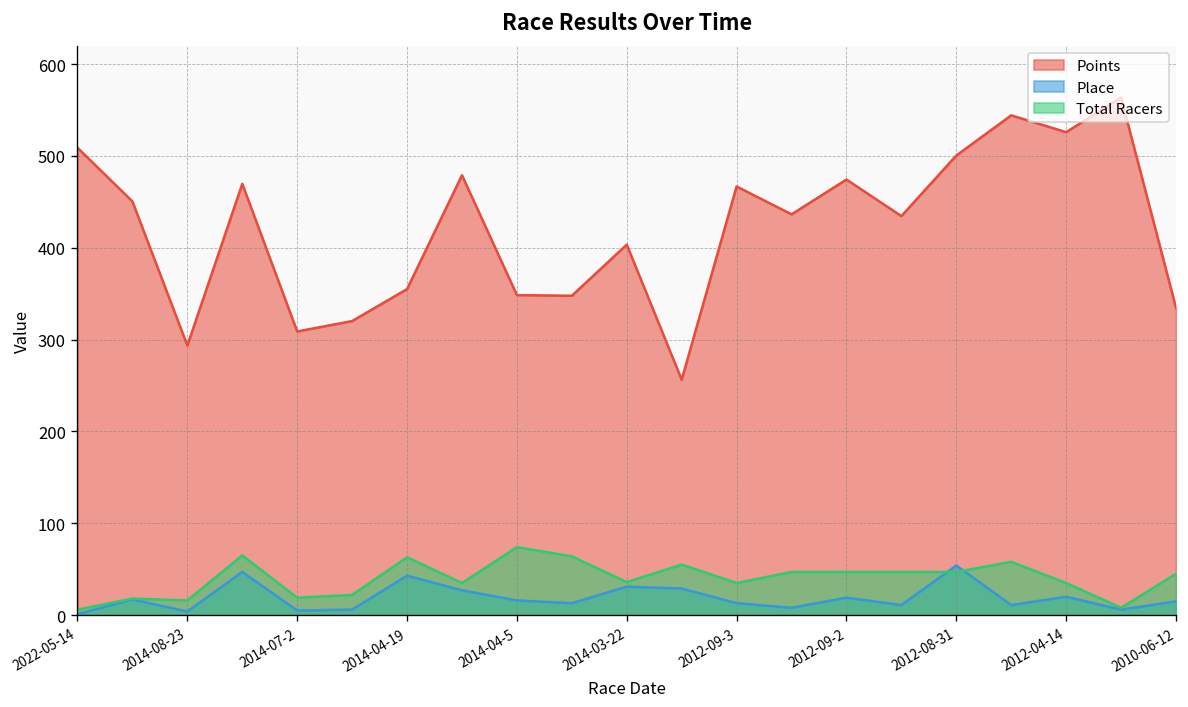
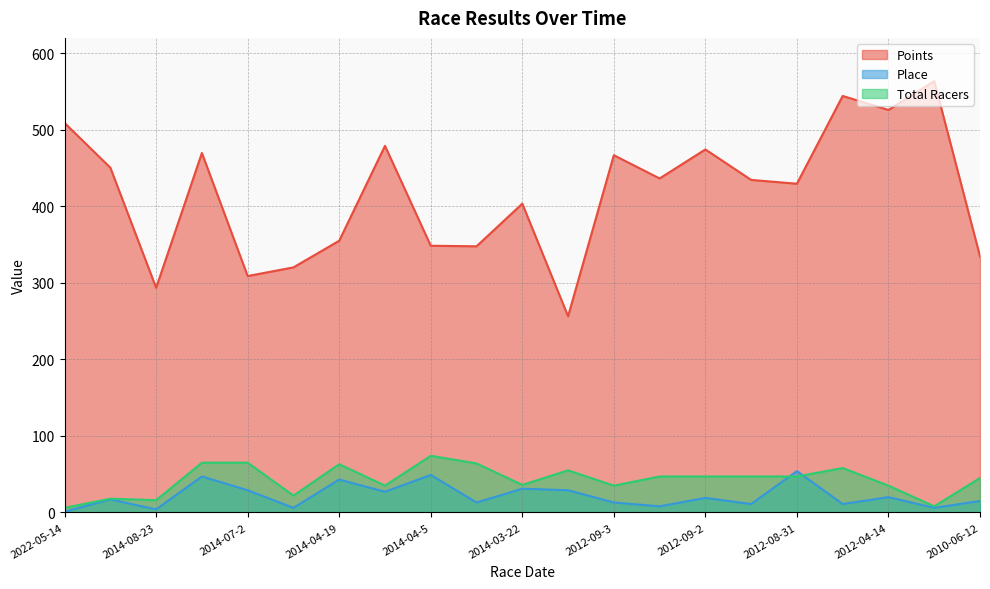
  {
    "Points": {
      "2022-05-14": 510,
      "2014-07-2": 310,
      "2014-04-5": 350,
      "2014-03-22": 400,
-     "2012-08-31": 500,
+     "2012-08-31": 430,
      "2010-06-12": 330
    },
    "Place": {
      "2022-05-14": 0,
-     "2014-07-2": 10,
-     "2014-04-5": 20,
+     "2014-07-2": 30,
+     "2014-04-5": 50,
      "2014-03-22": 30,
      "2012-08-31": 50,
      "2010-06-12": 20
    },
    "Total Racers": {
      "2022-05-14": 10,
-     "2014-07-2": 20,
+     "2014-07-2": 70,
      "2014-04-5": 70,
      "2014-03-22": 40,
      "2012-08-31": 50,
      "2010-06-12": 50
    }
  }
